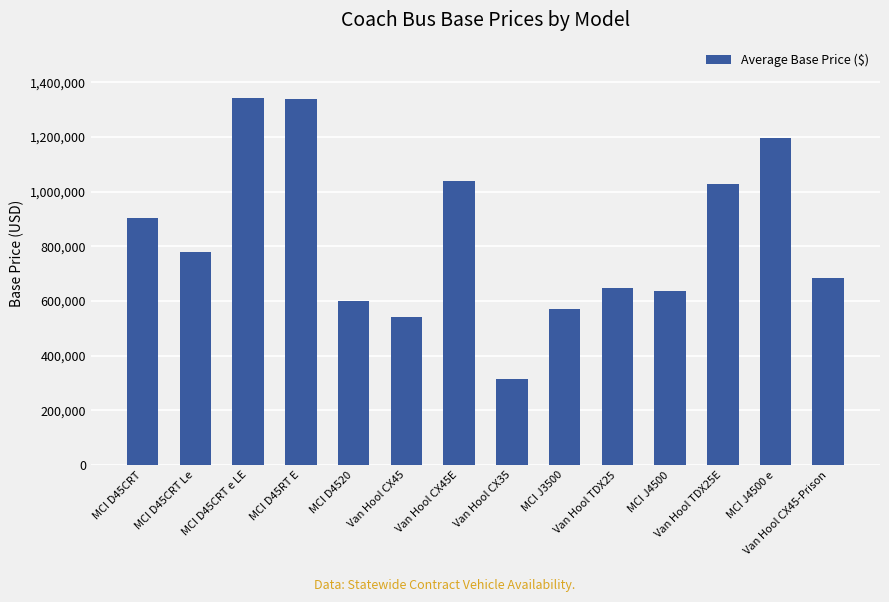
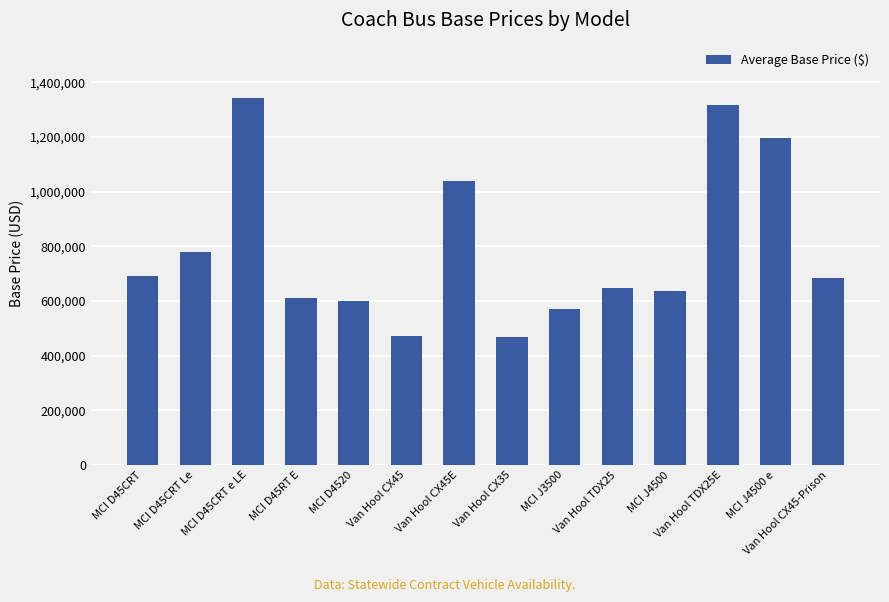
  {
-   "MCI D45CRT": "900,000",
+   "MCI D45CRT": "690,000",
    "MCI D45CRT Le": "780,000",
    "MCI D45CRT e LE": "1,340,000",
-   "MCI D45RT E": "1,340,000",
+   "MCI D45RT E": "610,000",
    "MCI D4520": "600,000",
-   "Van Hool CX45": "540,000",
+   "Van Hool CX45": "470,000",
    "Van Hool CX45E": "1,040,000",
-   "Van Hool CX35": "310,000",
+   "Van Hool CX35": "470,000",
    "MCI J3500": "570,000",
    "Van Hool TDX25": "650,000",
    "MCI J4500": "630,000",
-   "Van Hool TDX25E": "1,030,000",
+   "Van Hool TDX25E": "1,320,000",
    "MCI J4500 e": "1,200,000",
    "Van Hool CX45-Prison": "690,000"
  }
